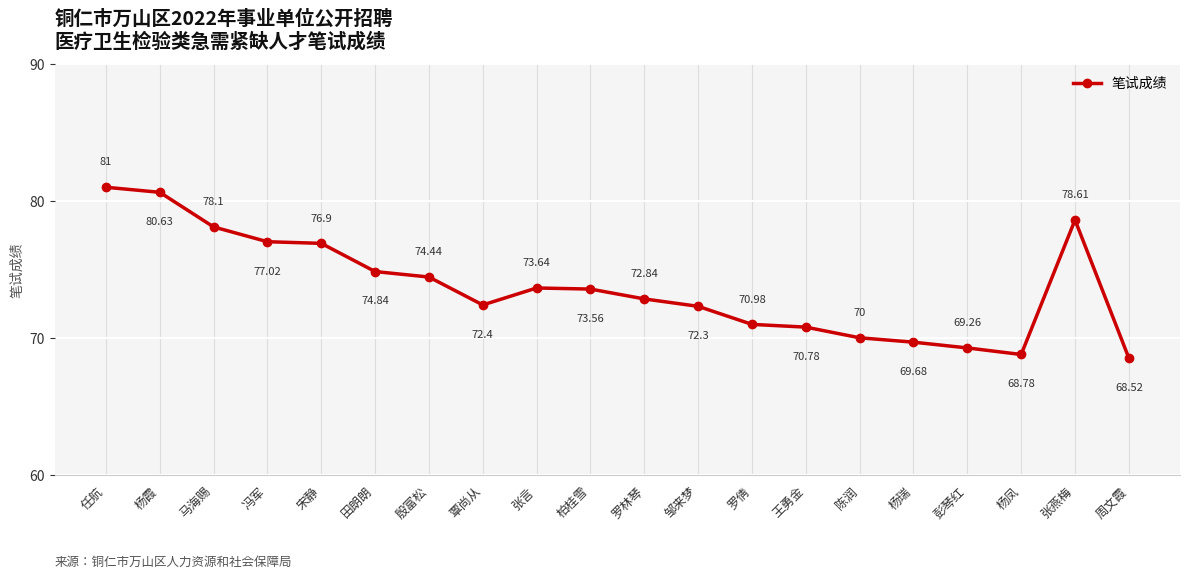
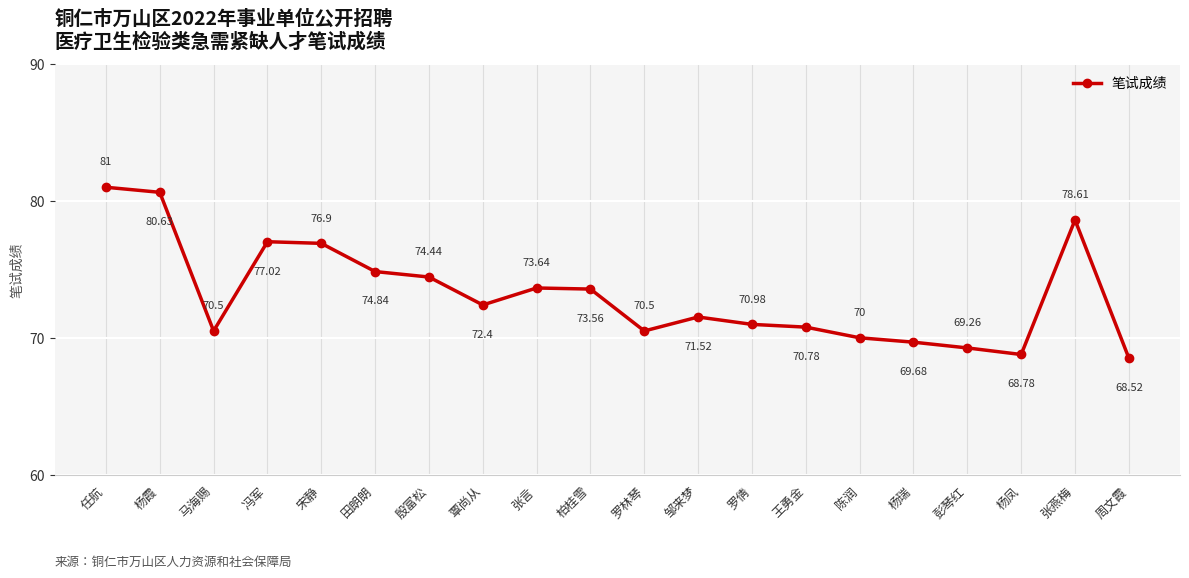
  {
    "任航": 81,
    "杨霞": 80.63,
-   "马海赐": 78.1,
+   "马海赐": 70.5,
    "冯军": 77.02,
    "宋静": 76.9,
    "田朗朗": 74.84,
    "殷富松": 74.44,
    "覃尚从": 72.4,
    "张言": 73.64,
    "柏桂雪": 73.56,
-   "罗林琴": 72.84,
-   "邹来梦": 72.3,
+   "罗林琴": 70.5,
+   "邹来梦": 71.52,
    "罗倩": 70.98,
    "王勇金": 70.78,
    "陈润": 70,
    "杨瑞": 69.68,
    "彭琴红": 69.26,
    "杨凤": 68.78,
    "张燕梅": 78.61,
    "周文霞": 68.52
  }
